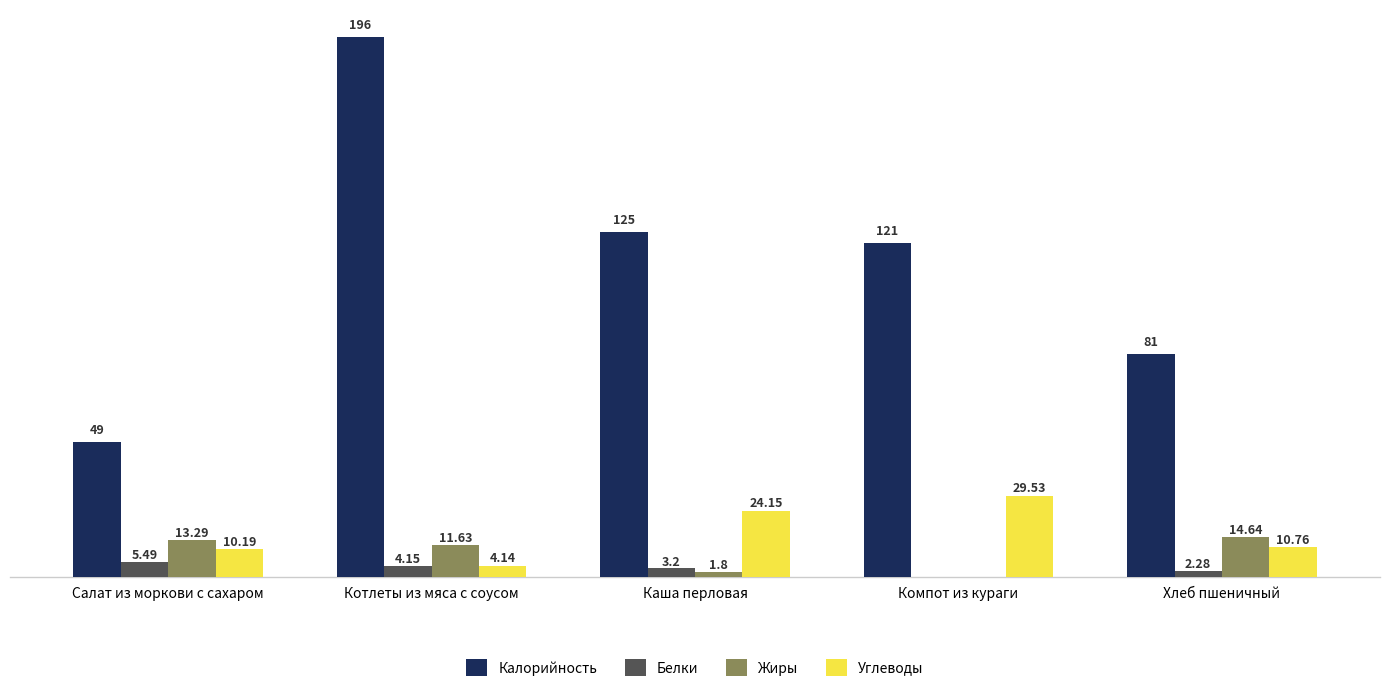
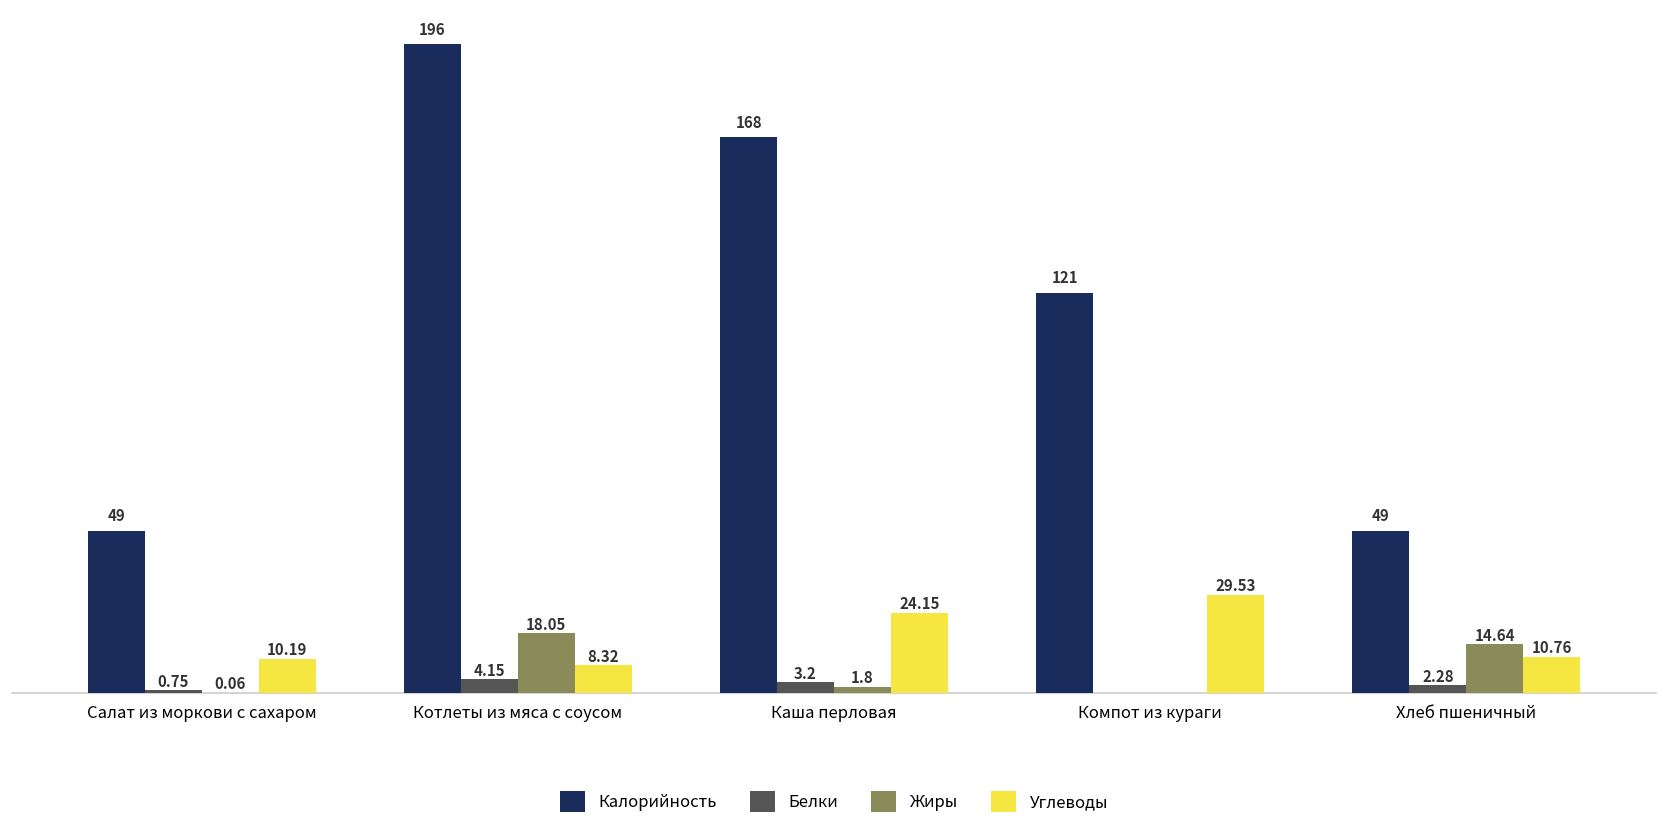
  {
    "Калорийность": {
      "Салат из моркови с сахаром": 49,
      "Котлеты из мяса с соусом": 196,
-     "Каша перловая": 125,
+     "Каша перловая": 168,
      "Компот из кураги": 121,
-     "Хлеб пшеничный": 81
+     "Хлеб пшеничный": 49
    },
    "Белки": {
-     "Салат из моркови с сахаром": 5.49,
+     "Салат из моркови с сахаром": 0.75,
      "Котлеты из мяса с соусом": 4.15,
      "Каша перловая": 3.2,
      "Хлеб пшеничный": 2.28
    },
    "Жиры": {
-     "Салат из моркови с сахаром": 13.29,
-     "Котлеты из мяса с соусом": 11.63,
+     "Салат из моркови с сахаром": 0.06,
+     "Котлеты из мяса с соусом": 18.05,
      "Каша перловая": 1.8,
      "Хлеб пшеничный": 14.64
    },
    "Углеводы": {
      "Салат из моркови с сахаром": 10.19,
-     "Котлеты из мяса с соусом": 4.14,
+     "Котлеты из мяса с соусом": 8.32,
      "Каша перловая": 24.15,
      "Компот из кураги": 29.53,
      "Хлеб пшеничный": 10.76
    }
  }
